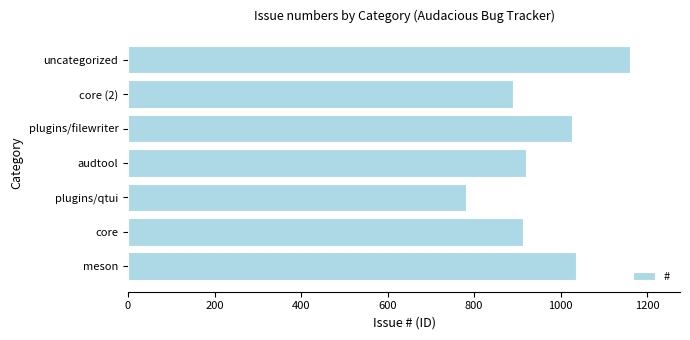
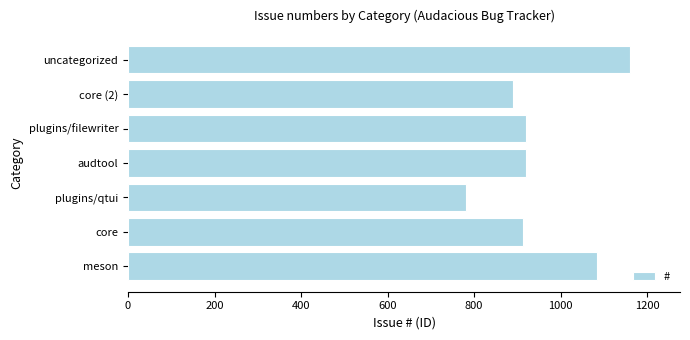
  {
    "uncategorized": 1160,
    "core (2)": 890,
-   "plugins/filewriter": 1030,
+   "plugins/filewriter": 920,
    "audtool": 920,
    "plugins/qtui": 780,
    "core": 910,
-   "meson": 1040
+   "meson": 1080
  }
